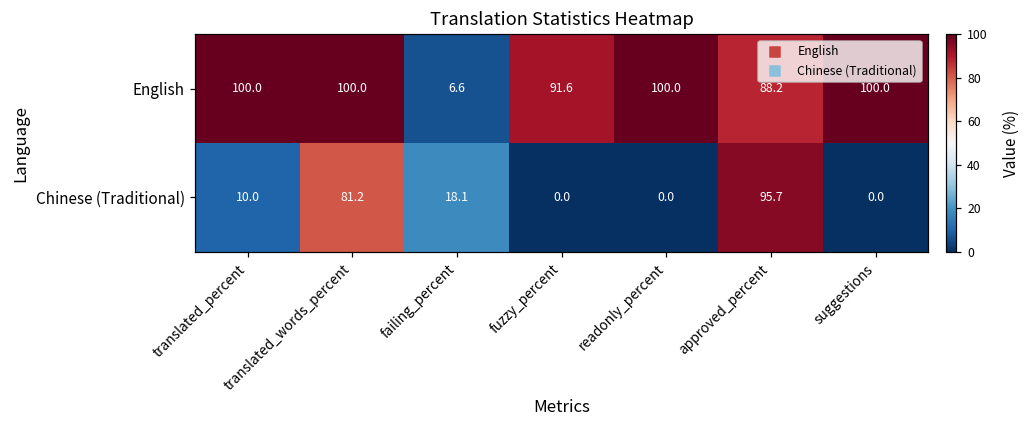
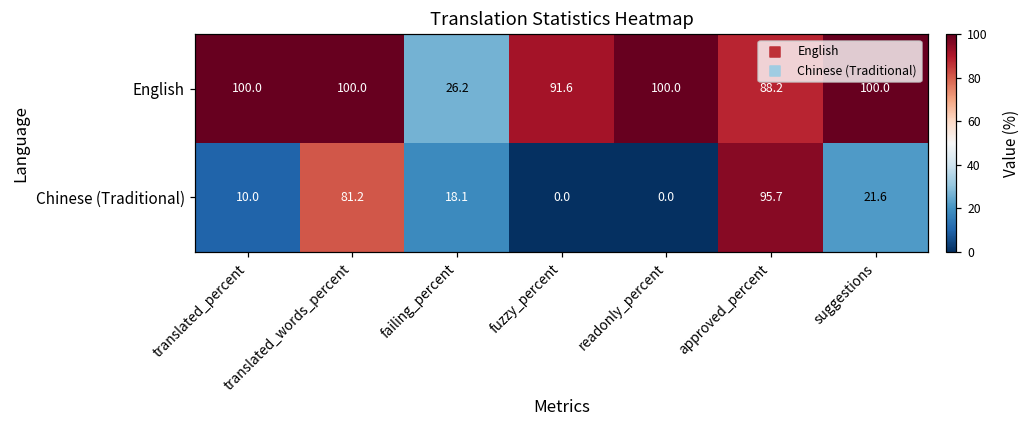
  {
    "English": {
      "translated_percent": 100.0,
      "translated_words_percent": 100.0,
-     "failing_percent": 6.6,
+     "failing_percent": 26.2,
      "fuzzy_percent": 91.6,
      "readonly_percent": 100.0,
      "approved_percent": 88.2,
      "suggestions": 100.0
    },
    "Chinese (Traditional)": {
      "translated_percent": 10.0,
      "translated_words_percent": 81.2,
      "failing_percent": 18.1,
      "fuzzy_percent": 0.0,
      "readonly_percent": 0.0,
      "approved_percent": 95.7,
-     "suggestions": 0.0
+     "suggestions": 21.6
    }
  }
